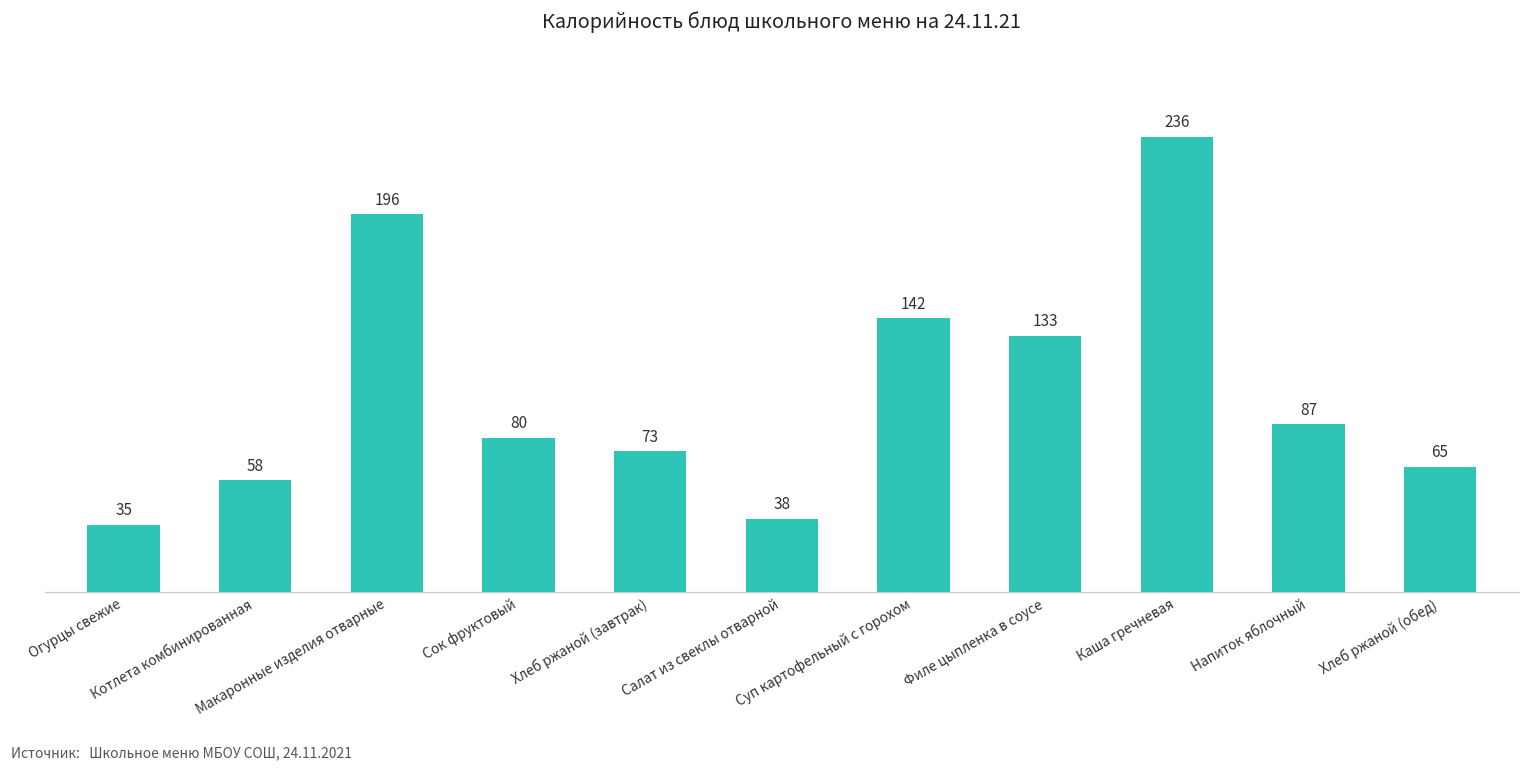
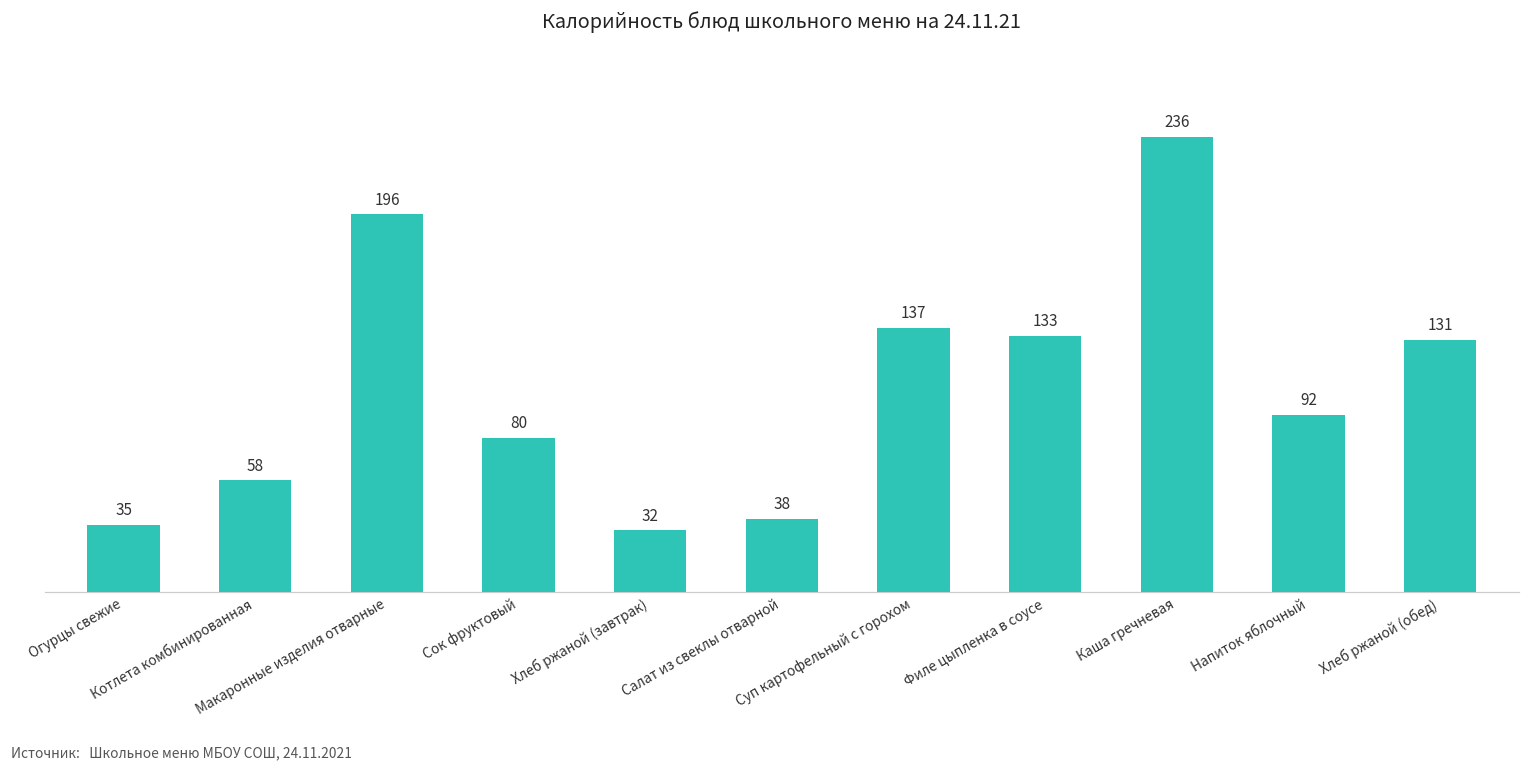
  {
    "Огурцы свежие": 35,
    "Котлета комбинированная": 58,
    "Макаронные изделия отварные": 196,
    "Сок фруктовый": 80,
-   "Хлеб ржаной (завтрак)": 73,
+   "Хлеб ржаной (завтрак)": 32,
    "Салат из свеклы отварной": 38,
-   "Суп картофельный с горохом": 142,
+   "Суп картофельный с горохом": 137,
    "Филе цыпленка в соусе": 133,
    "Каша гречневая": 236,
-   "Напиток яблочный": 87,
-   "Хлеб ржаной (обед)": 65
+   "Напиток яблочный": 92,
+   "Хлеб ржаной (обед)": 131
  }
